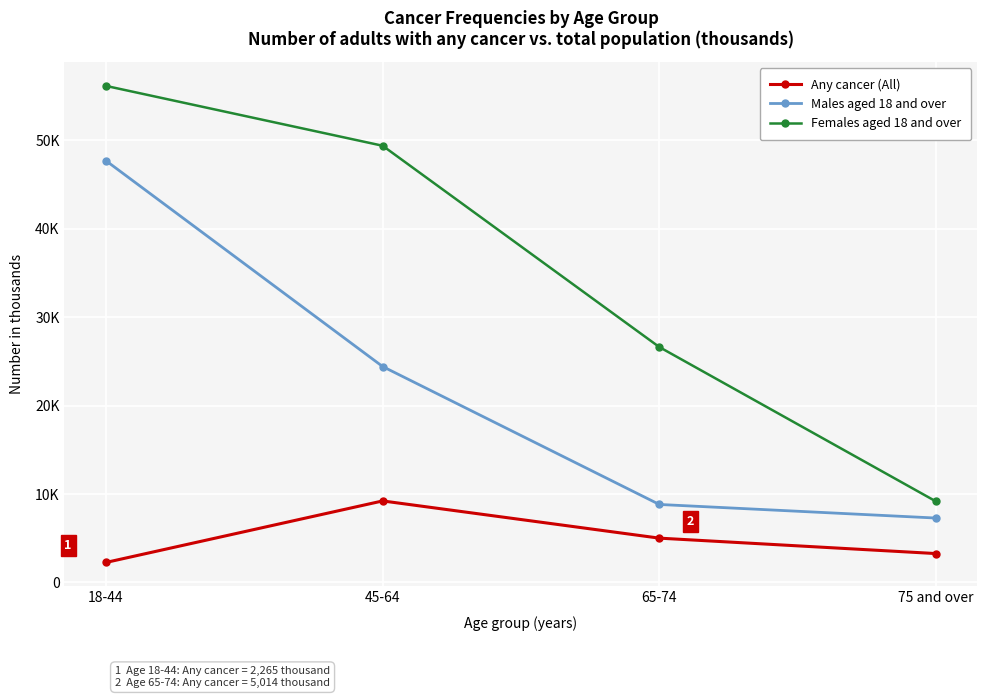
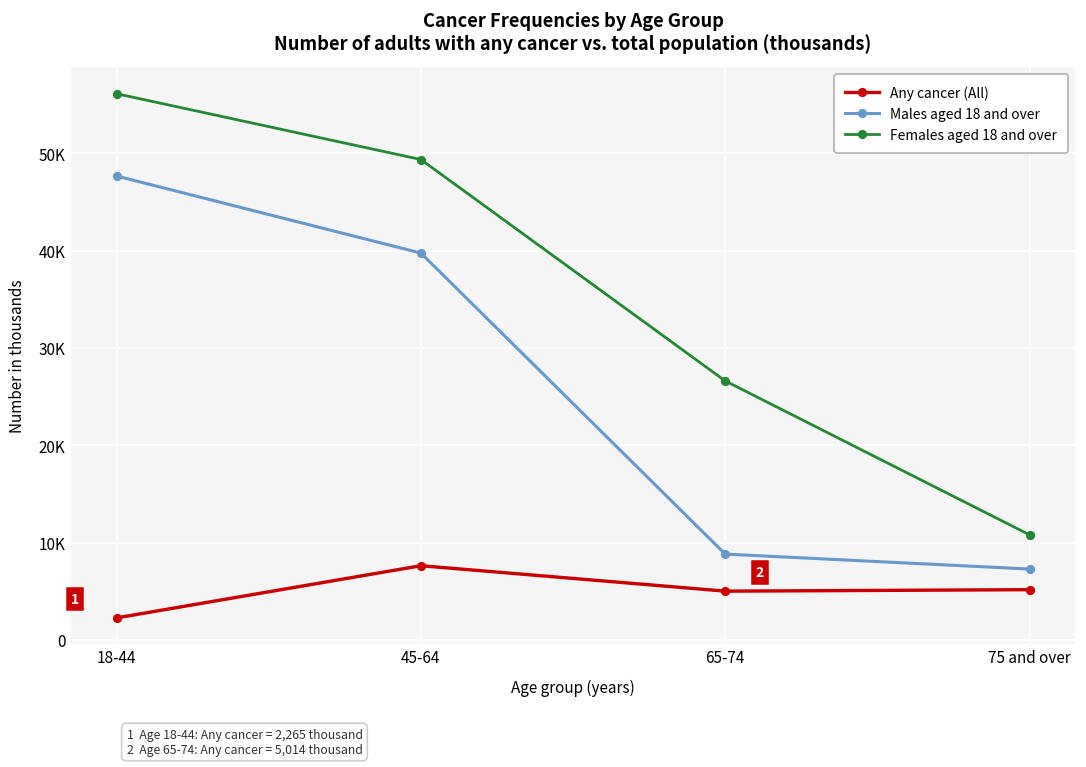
  {
    "Any cancer (All)": {
      "18-44": 2000,
-     "45-64": 9000,
+     "45-64": 8000,
      "65-74": 5000,
-     "75 and over": 3000
+     "75 and over": 5000
    },
    "Males aged 18 and over": {
      "18-44": 48000,
-     "45-64": 24000,
+     "45-64": 40000,
      "65-74": 9000,
      "75 and over": 7000
    },
    "Females aged 18 and over": {
      "18-44": 56000,
      "45-64": 49000,
      "65-74": 27000,
-     "75 and over": 9000
+     "75 and over": 11000
    }
  }
